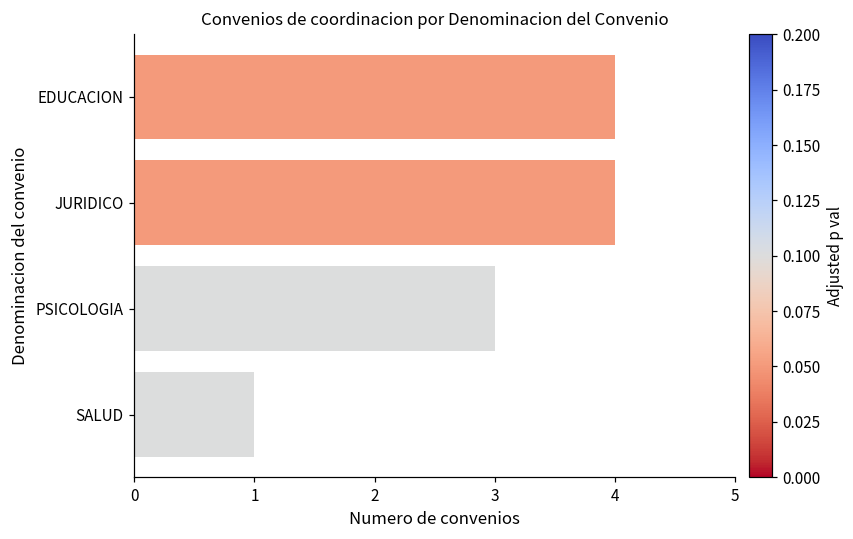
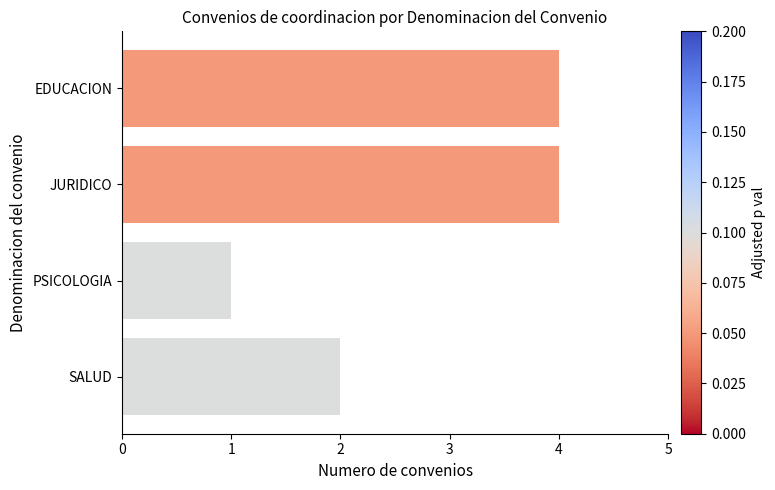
  {
    "EDUCACION": 4,
    "JURIDICO": 4,
-   "PSICOLOGIA": 3,
-   "SALUD": 1
+   "PSICOLOGIA": 1,
+   "SALUD": 2
  }
